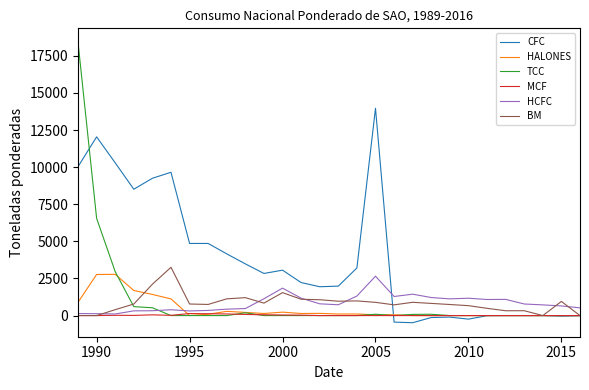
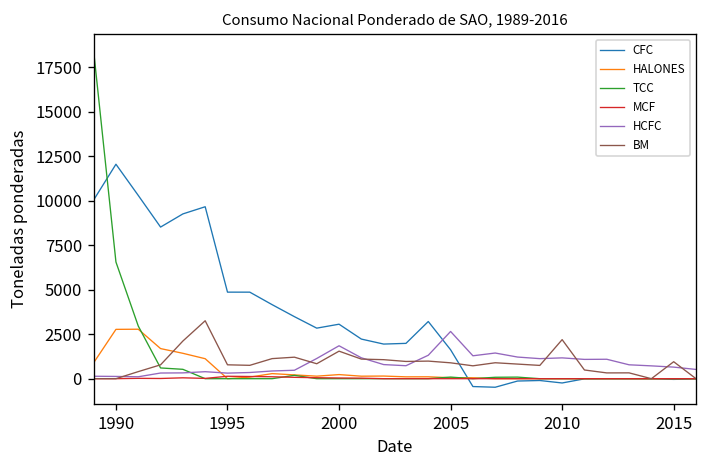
  {
    "CFC": {
      "1990": 12000,
      "1995": 4900,
      "2000": 3100,
-     "2005": 14000,
+     "2005": 1600,
      "2010": -200
    },
    "HALONES": {
      "1990": 2800,
      "2000": 200
    },
    "TCC": {
      "1990": 6600
    },
    "HCFC": {
      "1995": 300,
      "2000": 1800,
      "2005": 2700,
      "2010": 1200,
      "2015": 700
    },
    "BM": {
      "1995": 800,
      "2000": 1500,
      "2005": 900,
-     "2010": 700,
+     "2010": 2200,
      "2015": 1000
    }
  }
